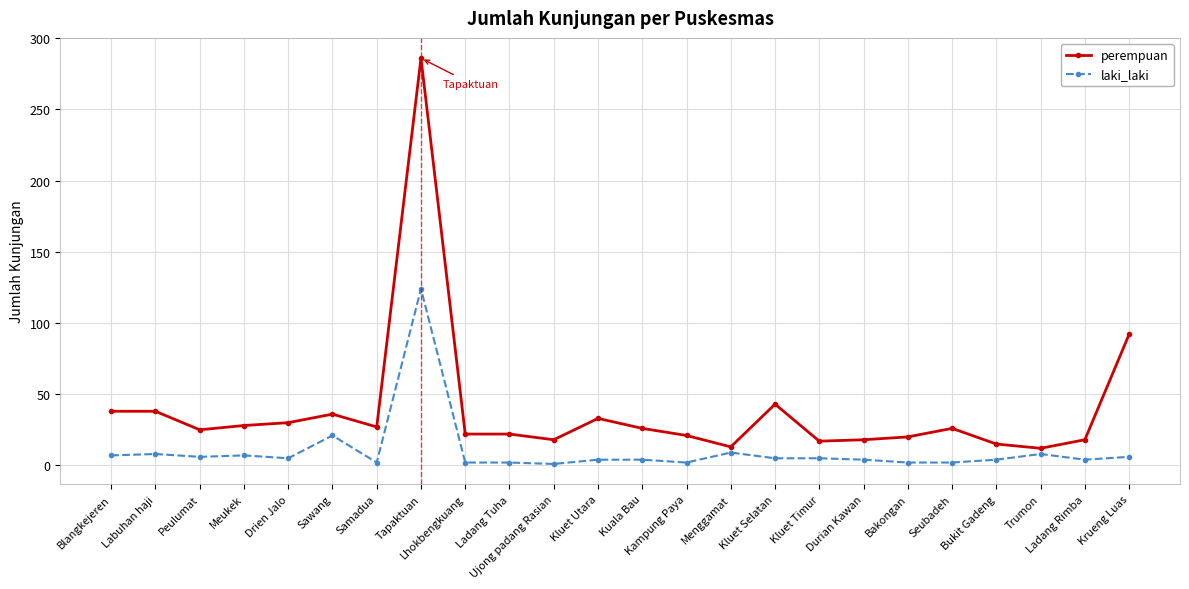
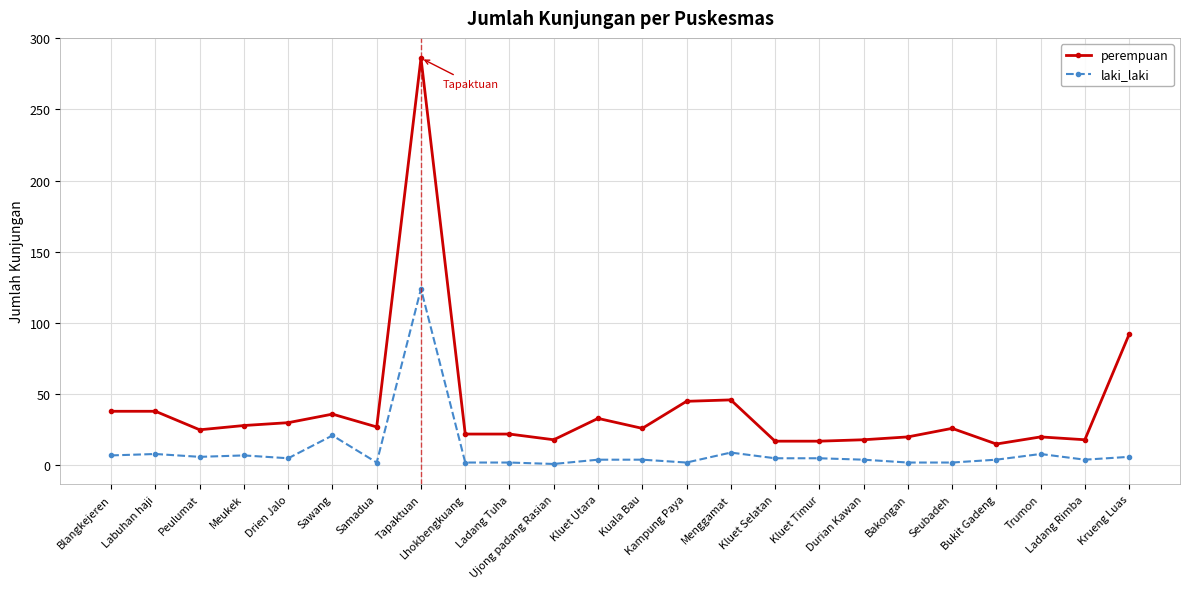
  {
    "perempuan": {
      "Blangkejeren": 38,
      "Labuhan haji": 38,
      "Peulumat": 25,
      "Meukek": 28,
      "Drien Jalo": 30,
      "Sawang": 36,
      "Samadua": 27,
      "Tapaktuan": 286,
      "Lhokbengkuang": 22,
      "Ladang Tuha": 22,
      "Ujong padang Rasian": 18,
      "Kluet Utara": 33,
      "Kuala Bau": 26,
-     "Kampung Paya": 21,
-     "Menggamat": 13,
-     "Kluet Selatan": 43,
+     "Kampung Paya": 45,
+     "Menggamat": 46,
+     "Kluet Selatan": 17,
      "Kluet Timur": 17,
      "Durian Kawan": 18,
      "Bakongan": 20,
      "Seubadeh": 26,
      "Bukit Gadeng": 15,
-     "Trumon": 12,
+     "Trumon": 20,
      "Ladang Rimba": 18,
      "Krueng Luas": 92
    },
    "laki_laki": {
      "Blangkejeren": 7,
      "Labuhan haji": 8,
      "Peulumat": 6,
      "Meukek": 7,
      "Drien Jalo": 5,
      "Sawang": 21,
      "Samadua": 2,
      "Tapaktuan": 124,
      "Lhokbengkuang": 2,
      "Ladang Tuha": 2,
      "Ujong padang Rasian": 1,
      "Kluet Utara": 4,
      "Kuala Bau": 4,
      "Kampung Paya": 2,
      "Menggamat": 9,
      "Kluet Selatan": 5,
      "Kluet Timur": 5,
      "Durian Kawan": 4,
      "Bakongan": 2,
      "Seubadeh": 2,
      "Bukit Gadeng": 4,
      "Trumon": 8,
      "Ladang Rimba": 4,
      "Krueng Luas": 6
    }
  }
